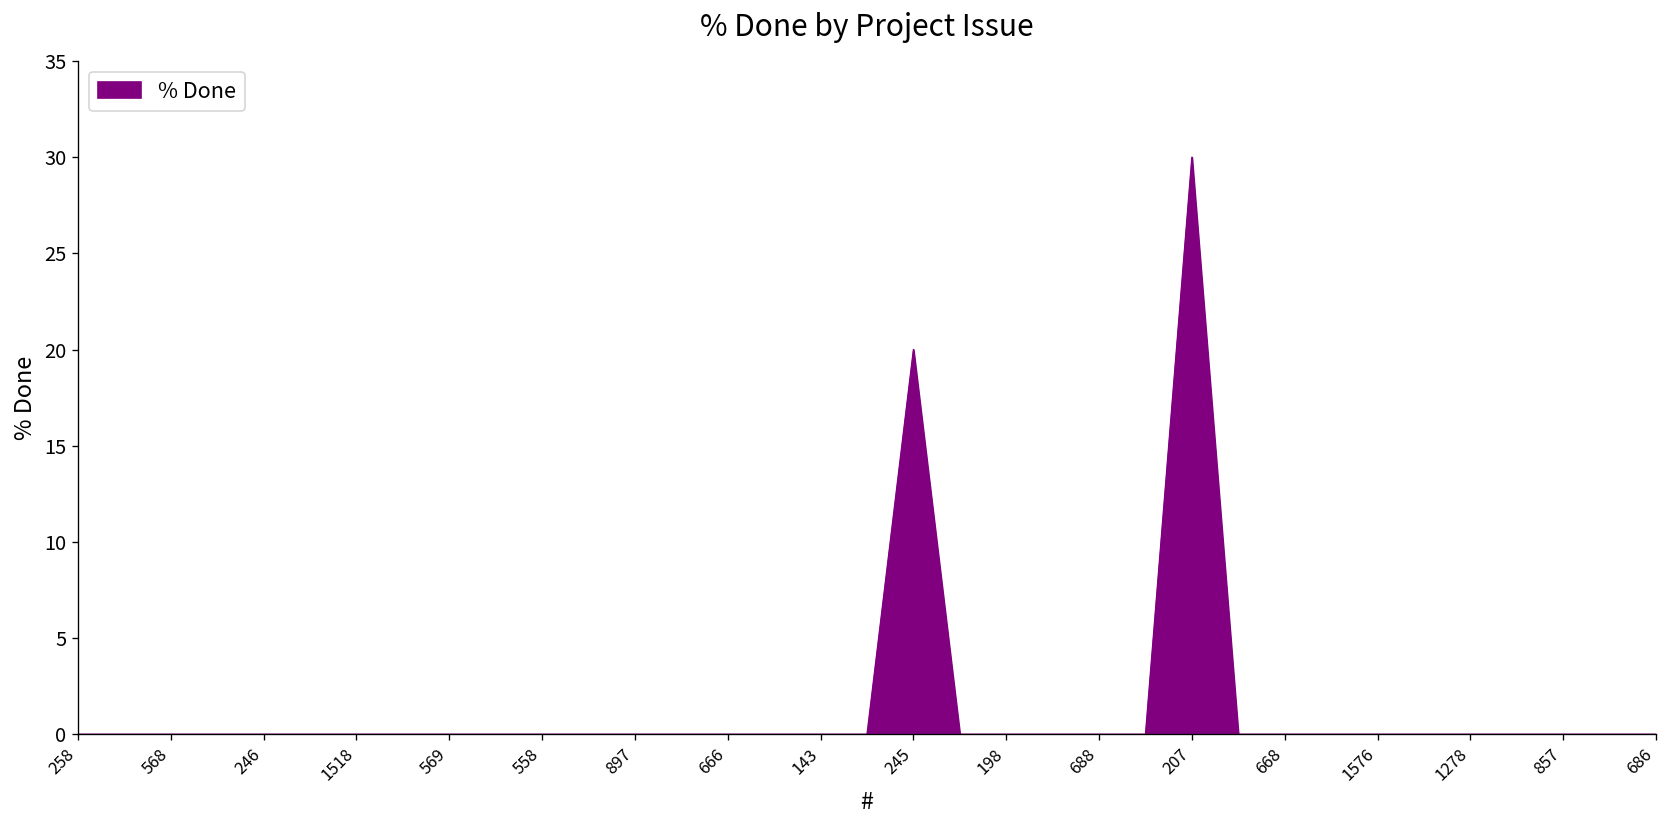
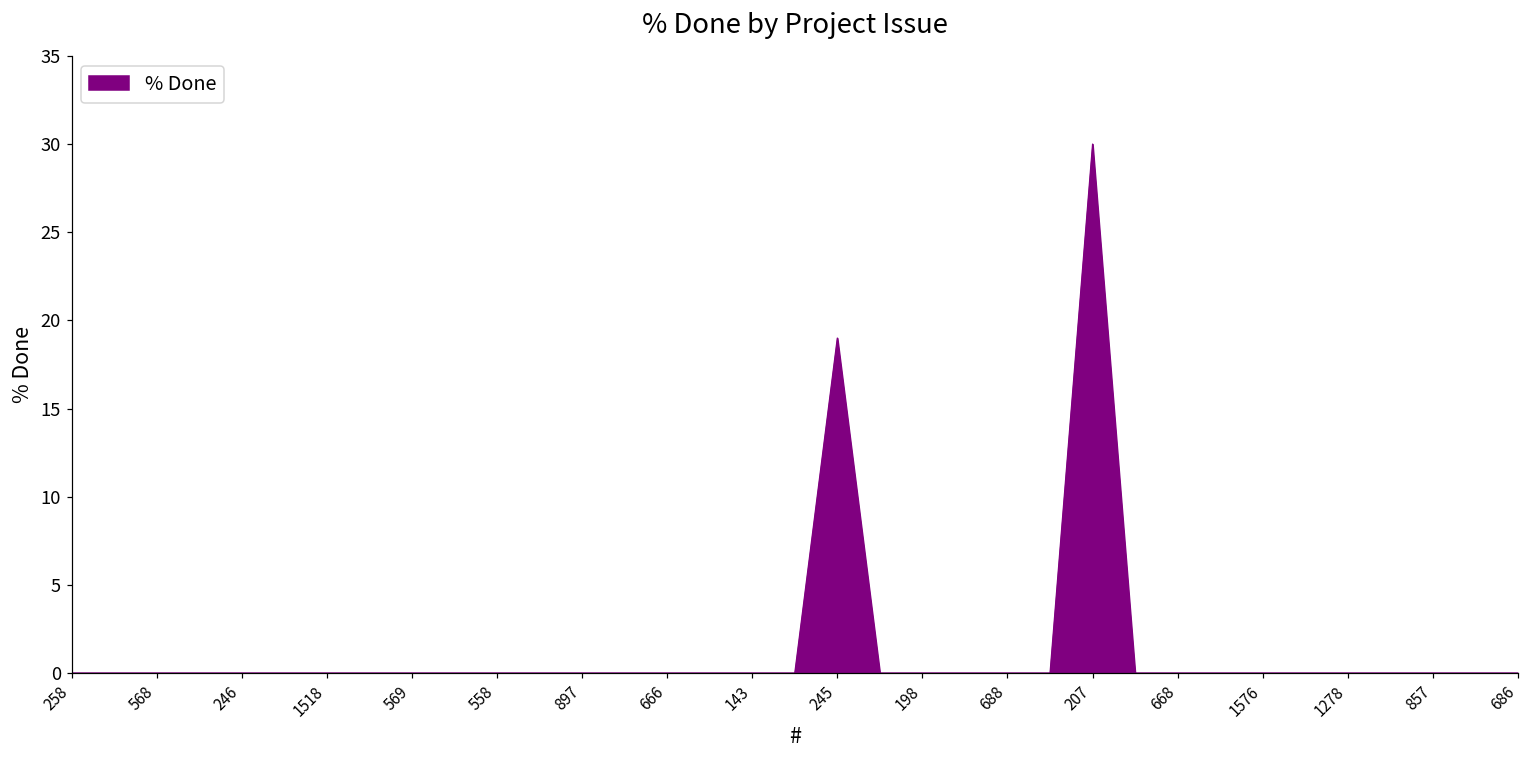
  {
    "258": 0,
    "568": 0,
    "246": 0,
    "1518": 0,
    "569": 0,
    "558": 0,
    "897": 0,
    "666": 0,
    "143": 0,
-   "245": 20,
+   "245": 19,
    "198": 0,
    "688": 0,
    "207": 30,
    "668": 0,
    "1576": 0,
    "1278": 0,
    "857": 0,
    "686": 0
  }
